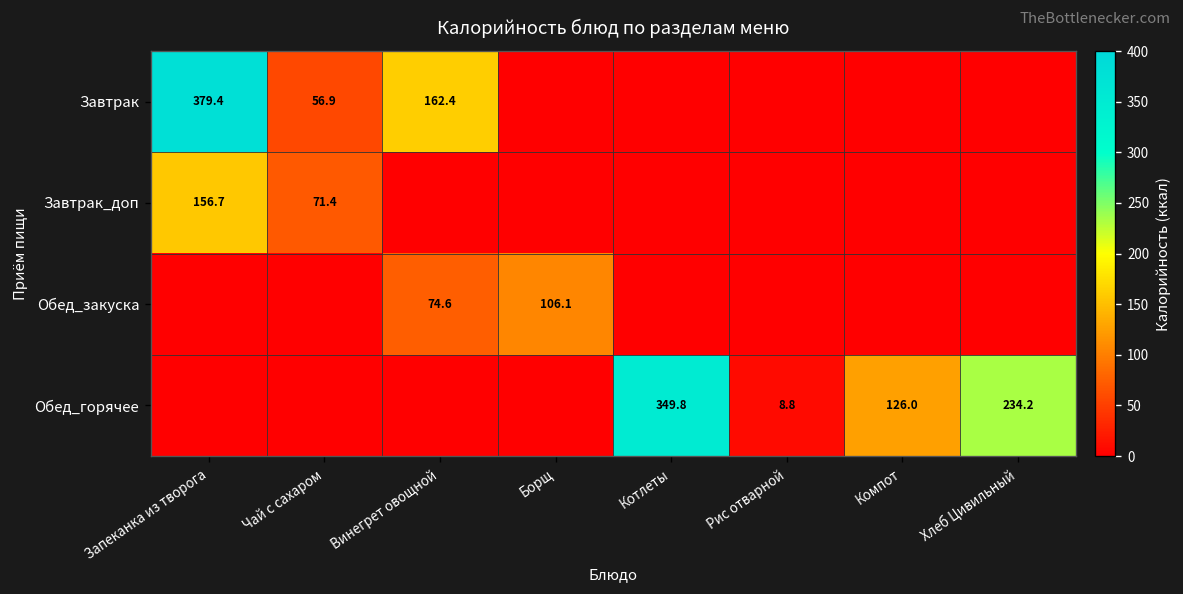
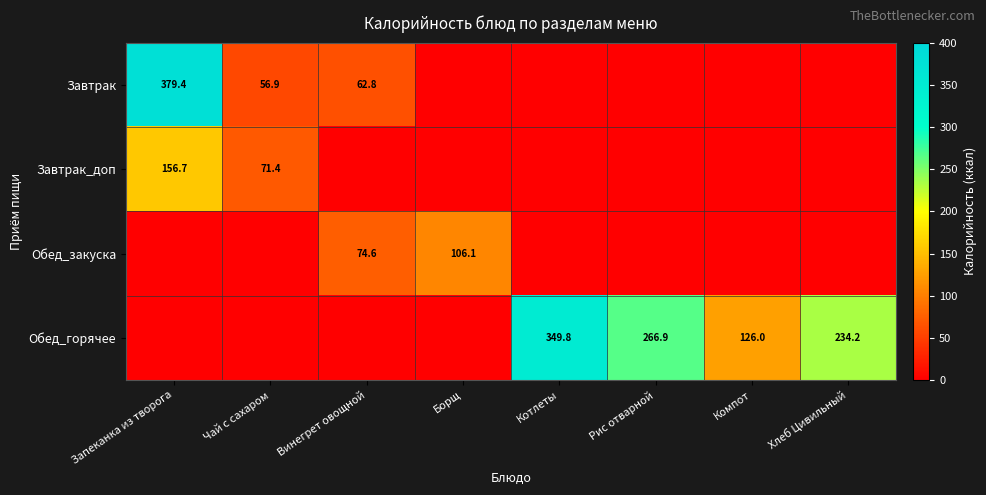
  {
    "Завтрак": {
      "Запеканка из творога": 379.4,
      "Чай с сахаром": 56.9,
-     "Винегрет овощной": 162.4
+     "Винегрет овощной": 62.8
    },
    "Завтрак_доп": {
      "Запеканка из творога": 156.7,
      "Чай с сахаром": 71.4
    },
    "Обед_закуска": {
      "Винегрет овощной": 74.6,
      "Борщ": 106.1
    },
    "Обед_горячее": {
      "Котлеты": 349.8,
-     "Рис отварной": 8.8,
+     "Рис отварной": 266.9,
      "Компот": 126.0,
      "Хлеб Цивильный": 234.2
    }
  }
